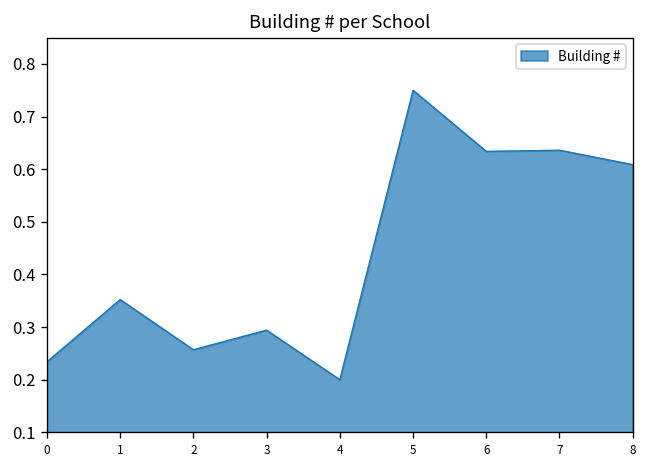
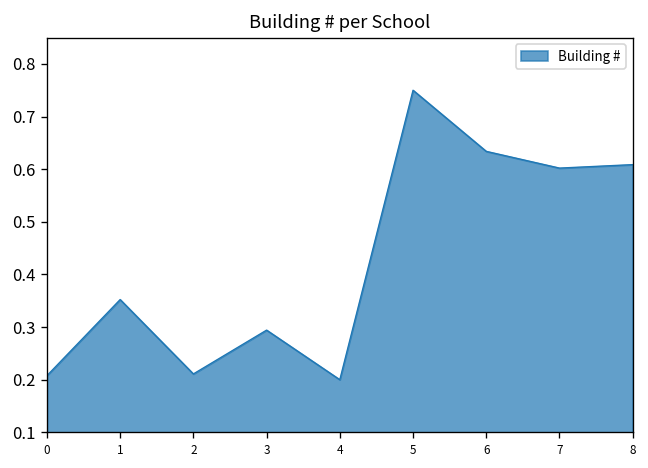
  {
-   "0": 0.23,
+   "0": 0.21,
    "1": 0.35,
-   "2": 0.26,
+   "2": 0.21,
    "3": 0.29,
    "4": 0.20,
    "5": 0.75,
    "6": 0.63,
-   "7": 0.64,
+   "7": 0.60,
    "8": 0.61
  }
